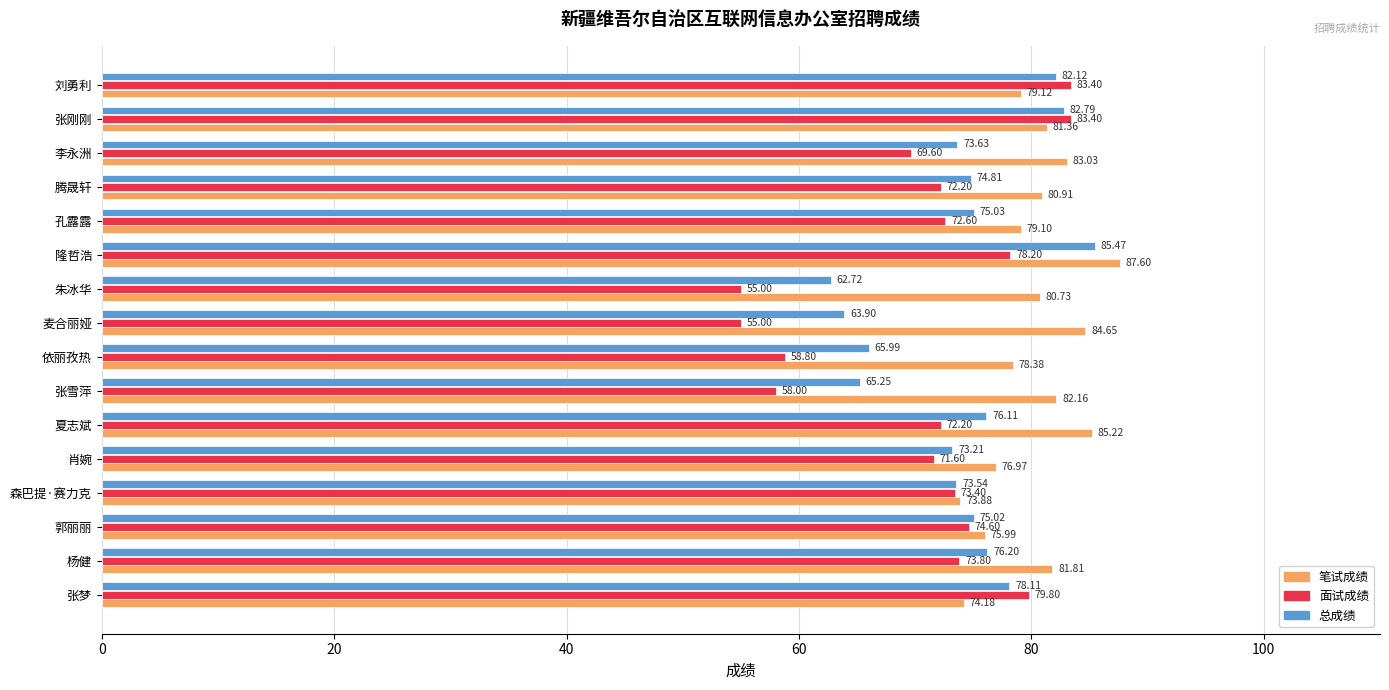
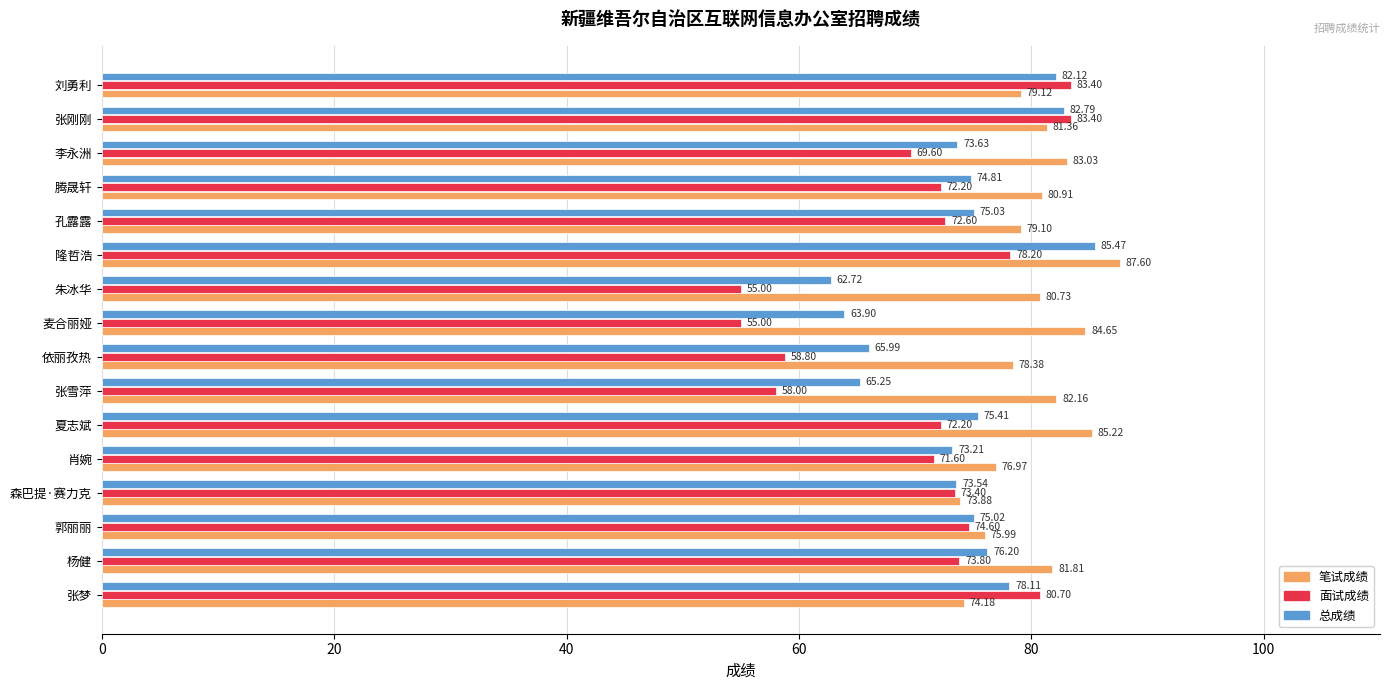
  {
    "笔试成绩": {
      "刘勇利": 79.12,
      "张刚刚": 81.36,
      "李永洲": 83.03,
      "腾晟轩": 80.91,
      "孔露露": 79.10,
      "隆哲浩": 87.60,
      "朱冰华": 80.73,
      "麦合丽娅": 84.65,
      "依丽孜热": 78.38,
      "张雪萍": 82.16,
      "夏志斌": 85.22,
      "肖婉": 76.97,
      "森巴提·赛力克": 73.88,
      "郭丽丽": 75.99,
      "杨健": 81.81,
      "张梦": 74.18
    },
    "面试成绩": {
      "刘勇利": 83.40,
      "张刚刚": 83.40,
      "李永洲": 69.60,
      "腾晟轩": 72.20,
      "孔露露": 72.60,
      "隆哲浩": 78.20,
      "朱冰华": 55.00,
      "麦合丽娅": 55.00,
      "依丽孜热": 58.80,
      "张雪萍": 58.00,
      "夏志斌": 72.20,
      "肖婉": 71.60,
      "森巴提·赛力克": 73.40,
      "郭丽丽": 74.60,
      "杨健": 73.80,
-     "张梦": 79.80
+     "张梦": 80.70
    },
    "总成绩": {
      "刘勇利": 82.12,
      "张刚刚": 82.79,
      "李永洲": 73.63,
      "腾晟轩": 74.81,
      "孔露露": 75.03,
      "隆哲浩": 85.47,
      "朱冰华": 62.72,
      "麦合丽娅": 63.90,
      "依丽孜热": 65.99,
      "张雪萍": 65.25,
-     "夏志斌": 76.11,
+     "夏志斌": 75.41,
      "肖婉": 73.21,
      "森巴提·赛力克": 73.54,
      "郭丽丽": 75.02,
      "杨健": 76.20,
      "张梦": 78.11
    }
  }
